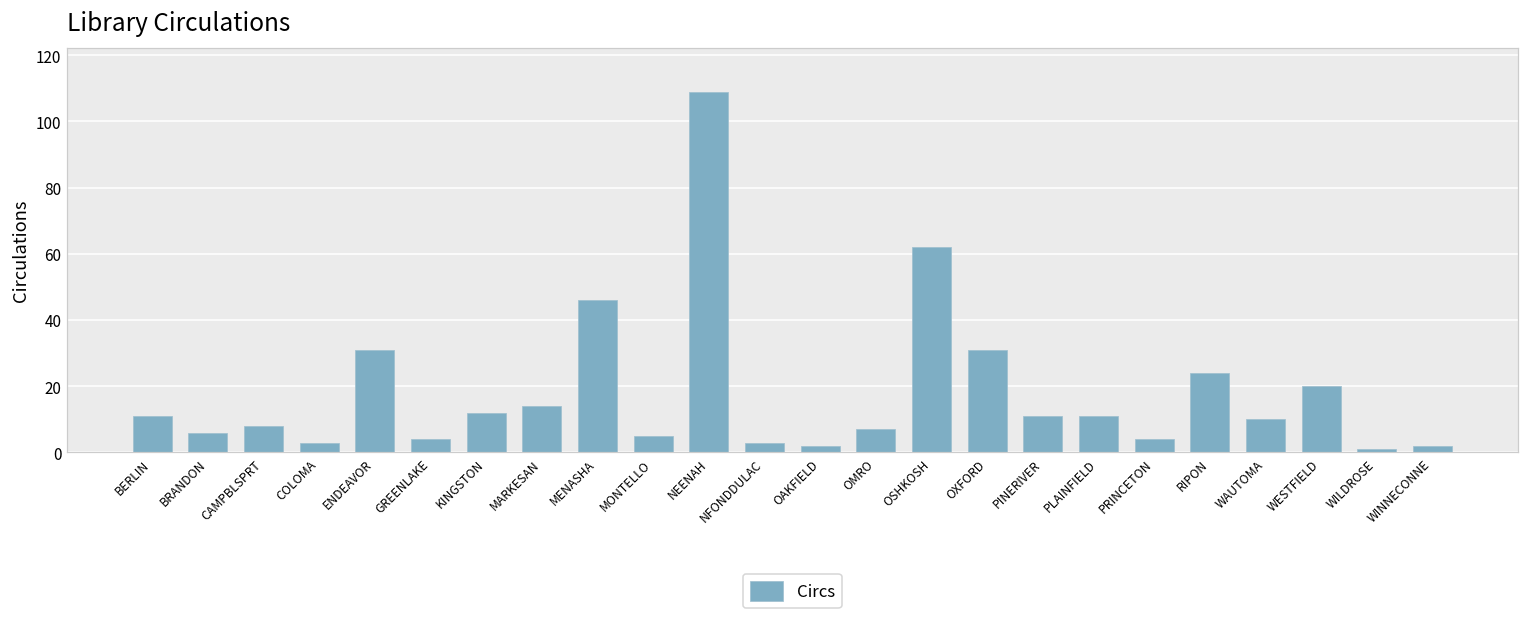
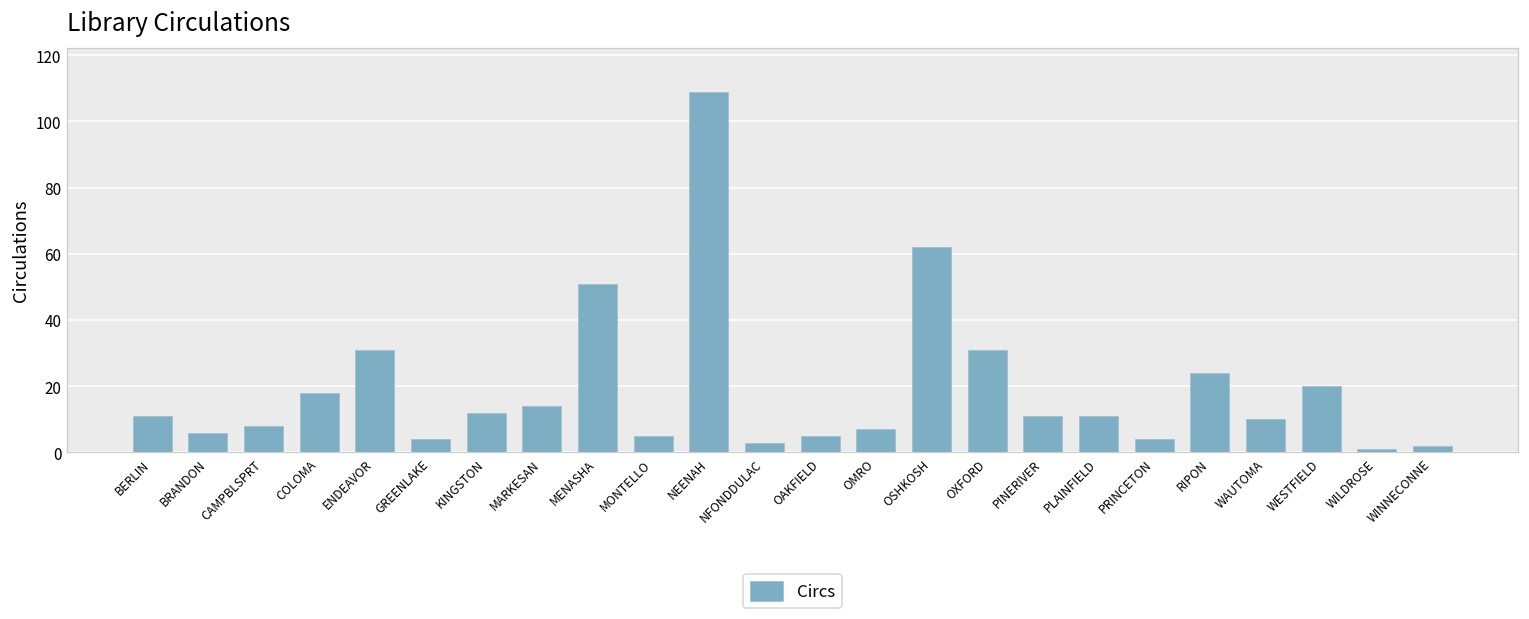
  {
    "BERLIN": 11,
    "BRANDON": 6,
    "CAMPBLSPRT": 8,
-   "COLOMA": 3,
+   "COLOMA": 18,
    "ENDEAVOR": 31,
    "GREENLAKE": 4,
    "KINGSTON": 12,
    "MARKESAN": 14,
-   "MENASHA": 46,
+   "MENASHA": 51,
    "MONTELLO": 5,
    "NEENAH": 109,
    "NFONDDULAC": 3,
-   "OAKFIELD": 2,
+   "OAKFIELD": 5,
    "OMRO": 7,
    "OSHKOSH": 62,
    "OXFORD": 31,
    "PINERIVER": 11,
    "PLAINFIELD": 11,
    "PRINCETON": 4,
    "RIPON": 24,
    "WAUTOMA": 10,
    "WESTFIELD": 20,
    "WILDROSE": 1,
    "WINNECONNE": 2
  }
